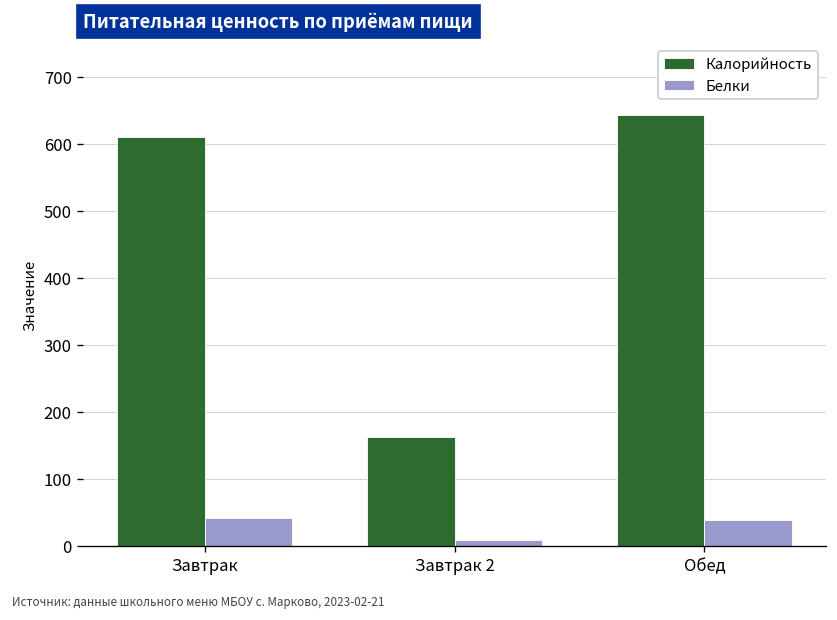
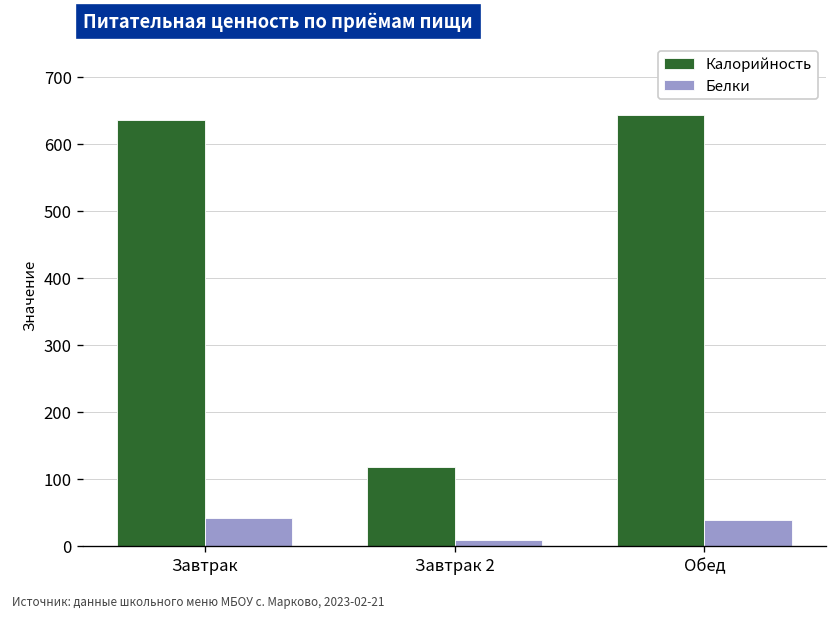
  {
    "Калорийность": {
-     "Завтрак": 610,
-     "Завтрак 2": 160,
+     "Завтрак": 640,
+     "Завтрак 2": 120,
      "Обед": 640
    },
    "Белки": {
      "Завтрак": 40,
      "Завтрак 2": 10,
      "Обед": 40
    }
  }
